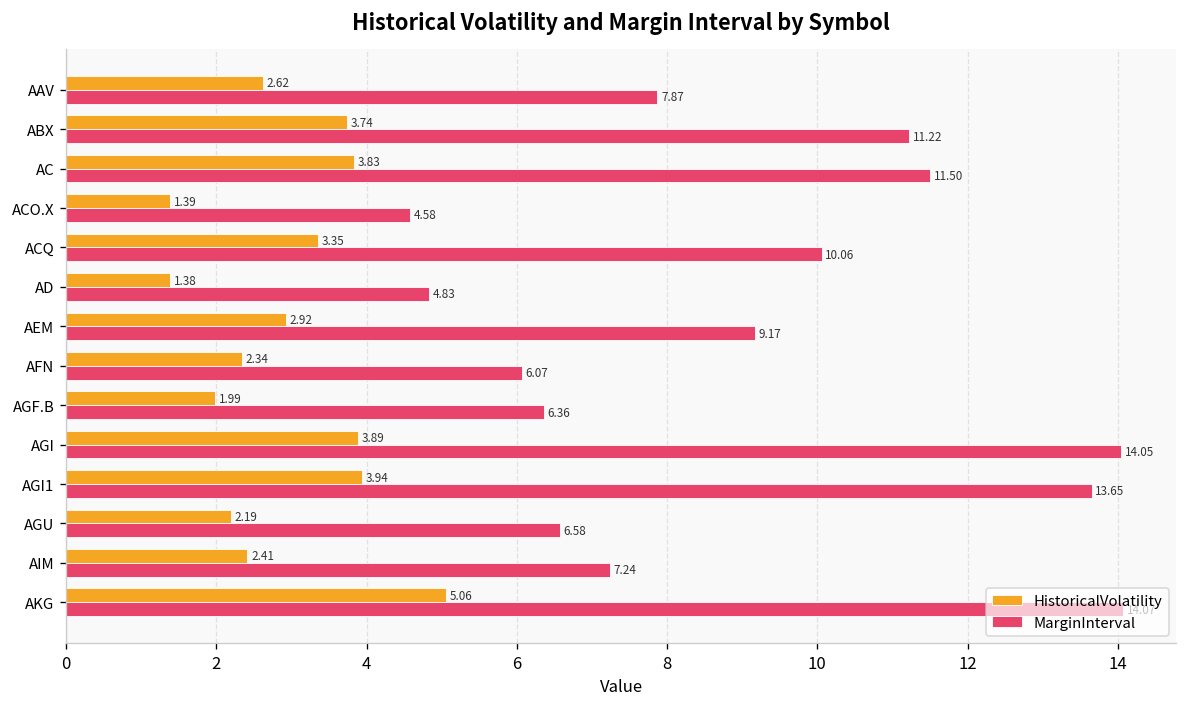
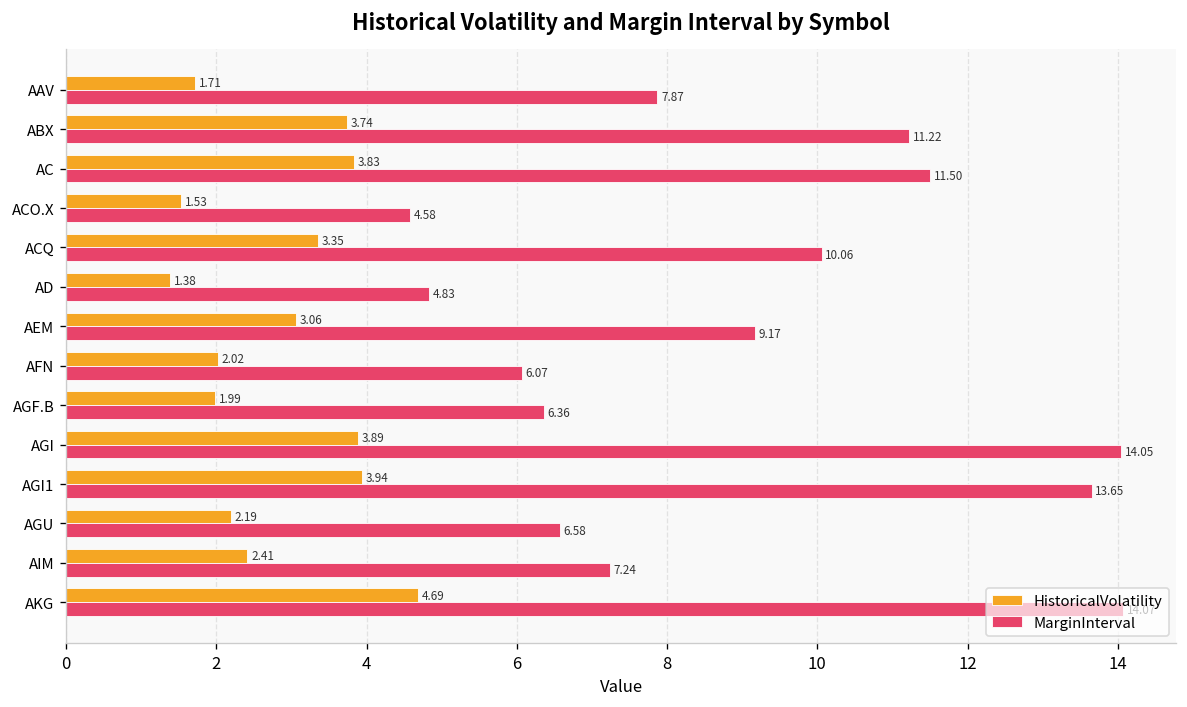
  {
    "HistoricalVolatility": {
-     "AAV": 2.62,
+     "AAV": 1.71,
      "ABX": 3.74,
      "AC": 3.83,
-     "ACO.X": 1.39,
+     "ACO.X": 1.53,
      "ACQ": 3.35,
      "AD": 1.38,
-     "AEM": 2.92,
-     "AFN": 2.34,
+     "AEM": 3.06,
+     "AFN": 2.02,
      "AGF.B": 1.99,
      "AGI": 3.89,
      "AGI1": 3.94,
      "AGU": 2.19,
      "AIM": 2.41,
-     "AKG": 5.06
+     "AKG": 4.69
    },
    "MarginInterval": {
      "AAV": 7.87,
      "ABX": 11.22,
      "AC": 11.50,
      "ACO.X": 4.58,
      "ACQ": 10.06,
      "AD": 4.83,
      "AEM": 9.17,
      "AFN": 6.07,
      "AGF.B": 6.36,
      "AGI": 14.05,
      "AGI1": 13.65,
      "AGU": 6.58,
      "AIM": 7.24
    }
  }
